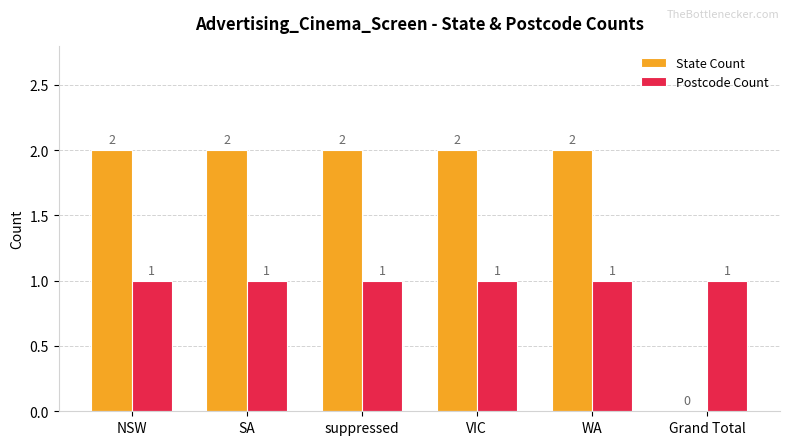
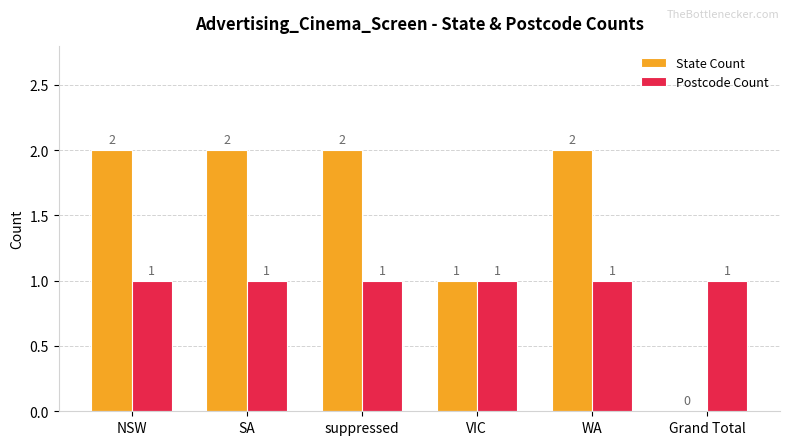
  {
    "State Count": {
      "NSW": 2,
      "SA": 2,
      "suppressed": 2,
-     "VIC": 2,
+     "VIC": 1,
      "WA": 2,
      "Grand Total": 0
    },
    "Postcode Count": {
      "NSW": 1,
      "SA": 1,
      "suppressed": 1,
      "VIC": 1,
      "WA": 1,
      "Grand Total": 1
    }
  }
